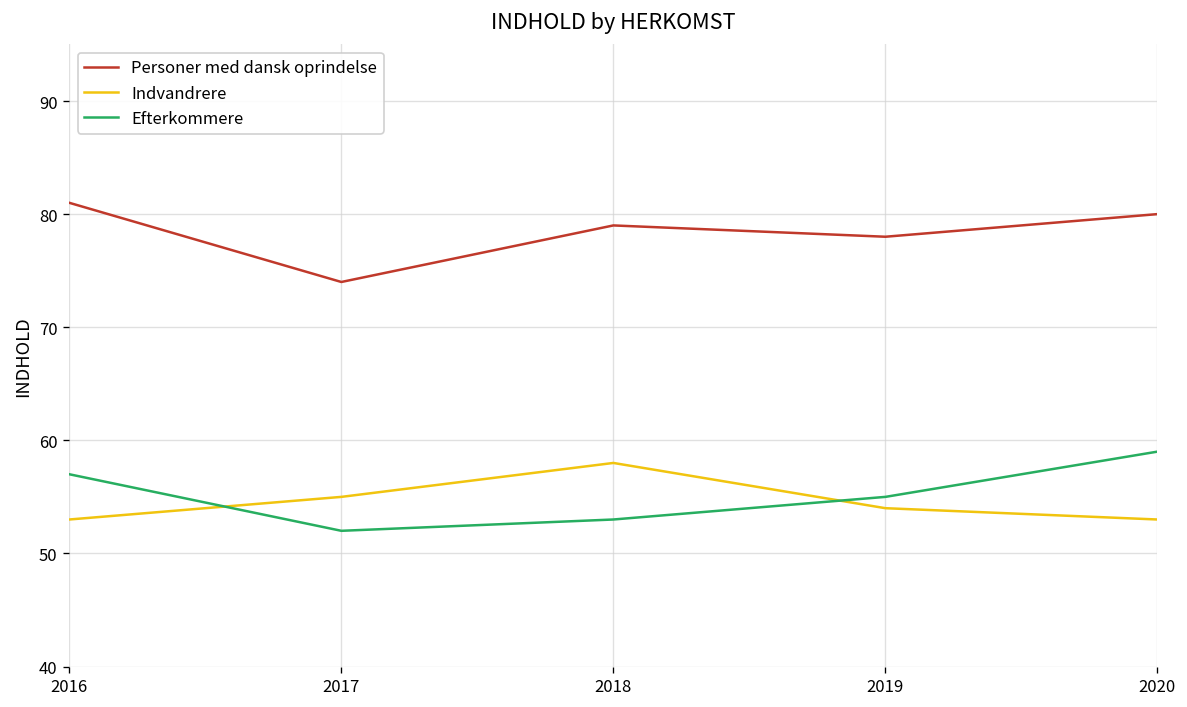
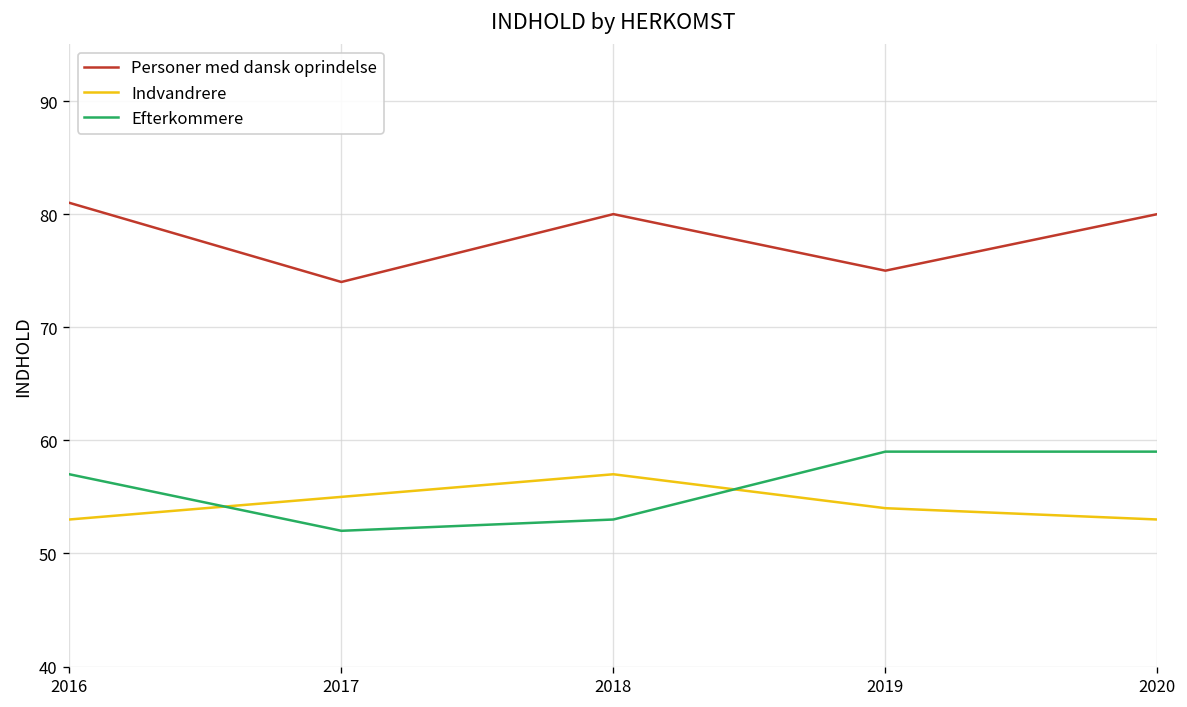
  {
    "Personer med dansk oprindelse": {
      "2016": 81,
      "2017": 74,
-     "2018": 79,
-     "2019": 78,
+     "2018": 80,
+     "2019": 75,
      "2020": 80
    },
    "Indvandrere": {
      "2016": 53,
      "2017": 55,
-     "2018": 58,
+     "2018": 57,
      "2019": 54,
      "2020": 53
    },
    "Efterkommere": {
      "2016": 57,
      "2017": 52,
      "2018": 53,
-     "2019": 55,
+     "2019": 59,
      "2020": 59
    }
  }
